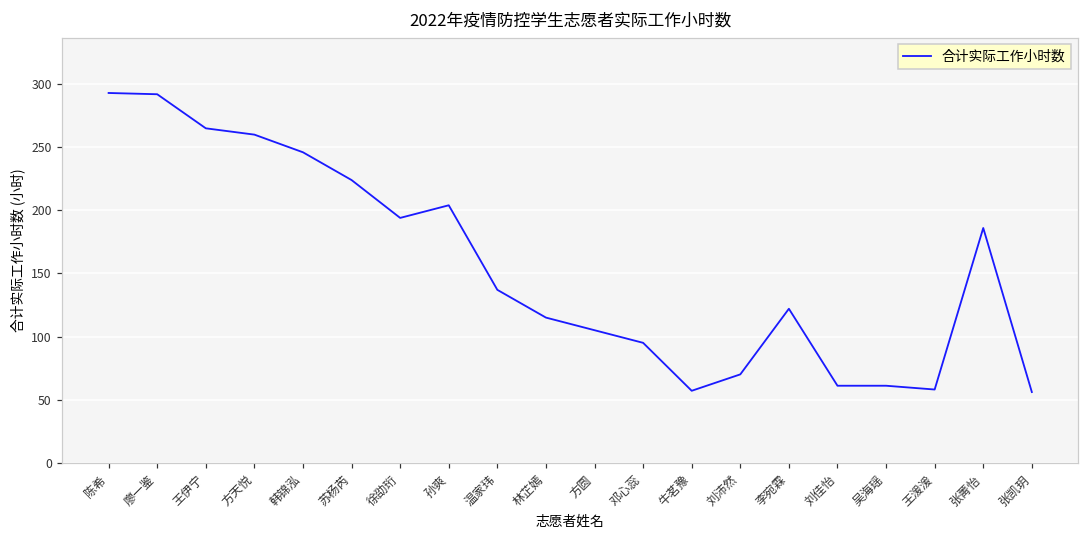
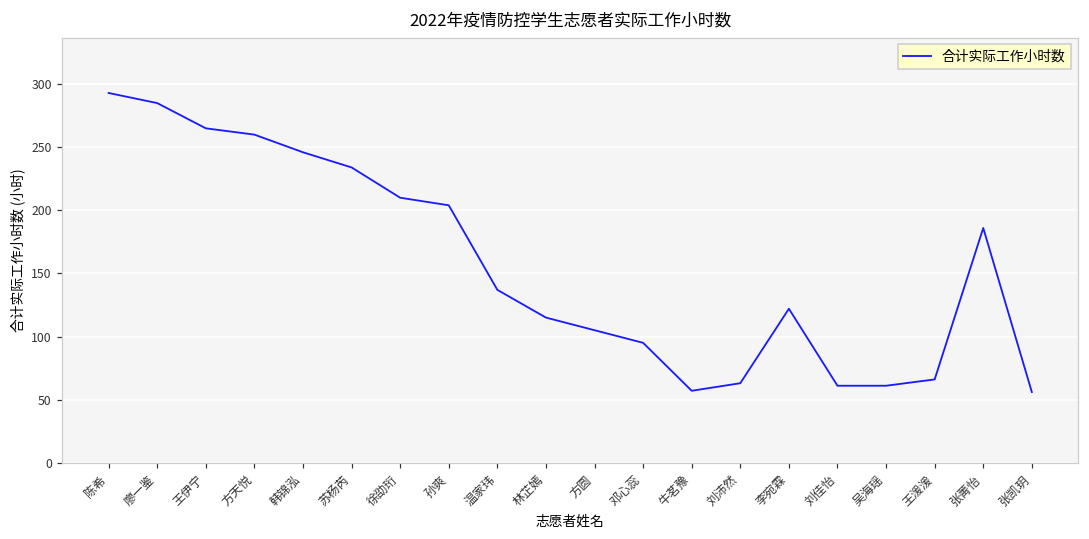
  {
    "陈希": 293,
-   "廖一鉴": 292,
+   "廖一鉴": 285,
    "王伊宁": 265,
    "方天悦": 260,
    "韩锦泓": 246,
-   "苏杨芮": 224,
-   "徐劭珩": 194,
+   "苏杨芮": 234,
+   "徐劭珩": 210,
    "孙爽": 204,
    "温家玮": 137,
    "林芷嫣": 115,
    "方圆": 105,
    "邓心蕊": 95,
    "牛茗豫": 57,
-   "刘沛然": 70,
+   "刘沛然": 63,
    "李宛霖": 122,
    "刘佳怡": 61,
    "吴海瑶": 61,
-   "王湲湲": 58,
+   "王湲湲": 66,
    "张菁怡": 186,
    "张凯玥": 56
  }
